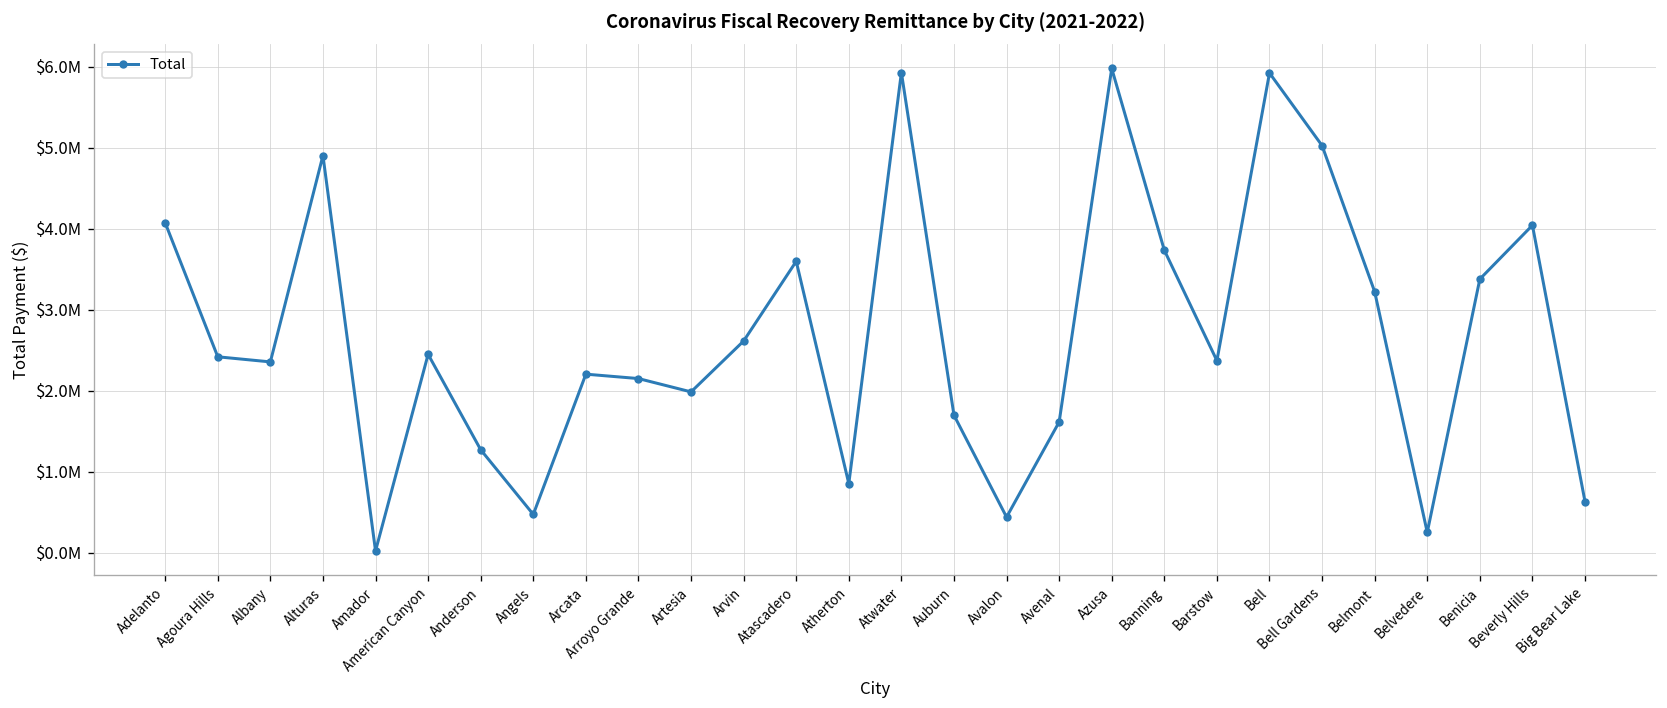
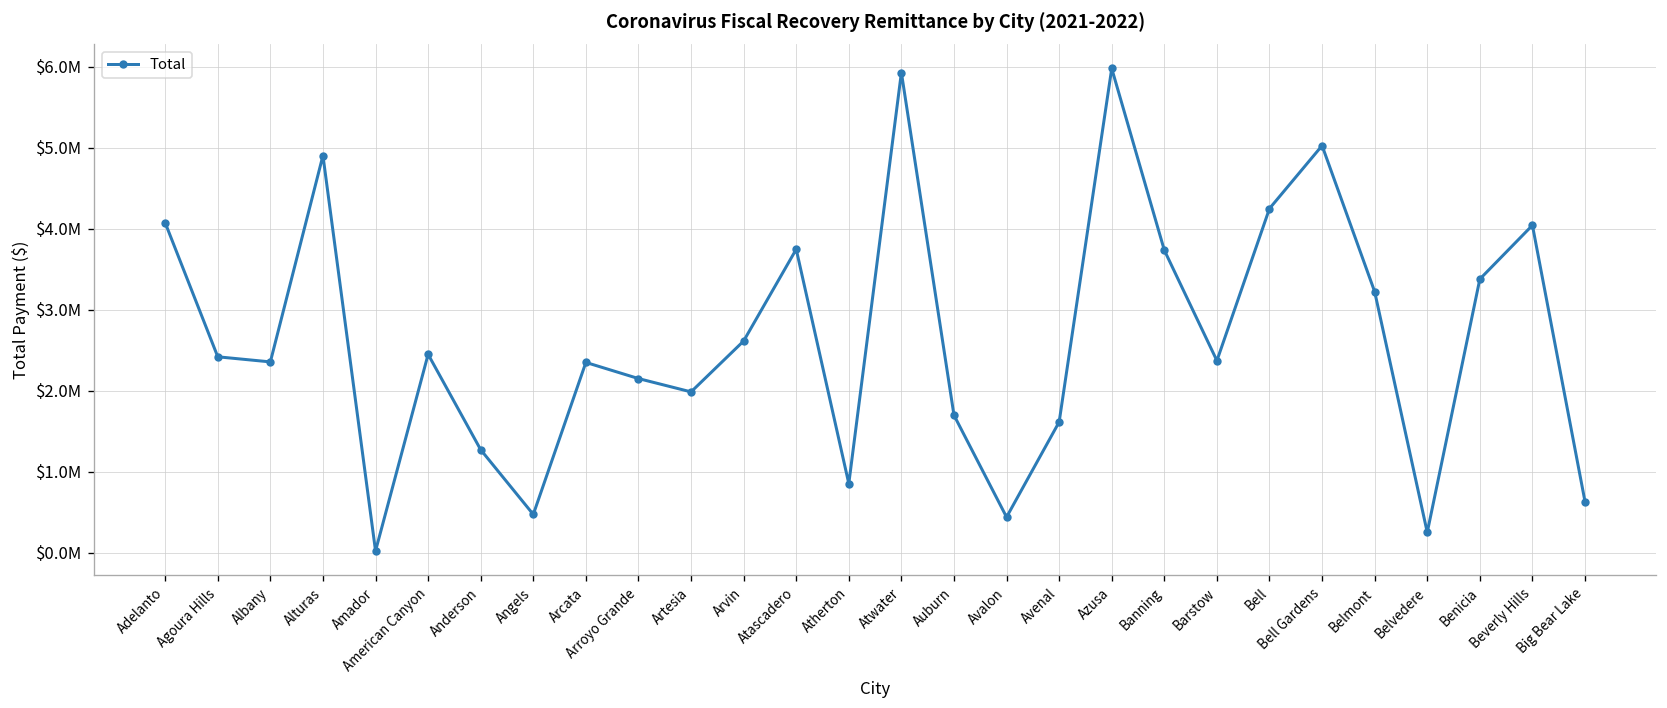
  {
    "Adelanto": "$4100000",
    "Agoura Hills": "$2400000",
    "Albany": "$2400000",
    "Alturas": "$4900000",
    "Amador": "$0",
    "American Canyon": "$2400000",
    "Anderson": "$1300000",
    "Angels": "$500000",
-   "Arcata": "$2200000",
+   "Arcata": "$2300000",
    "Arroyo Grande": "$2200000",
    "Artesia": "$2000000",
    "Arvin": "$2600000",
-   "Atascadero": "$3600000",
+   "Atascadero": "$3700000",
    "Atherton": "$900000",
    "Atwater": "$5900000",
    "Auburn": "$1700000",
    "Avalon": "$400000",
    "Avenal": "$1600000",
    "Azusa": "$6000000",
    "Banning": "$3700000",
    "Barstow": "$2400000",
-   "Bell": "$5900000",
+   "Bell": "$4200000",
    "Bell Gardens": "$5000000",
    "Belmont": "$3200000",
    "Belvedere": "$300000",
    "Benicia": "$3400000",
    "Beverly Hills": "$4000000",
    "Big Bear Lake": "$600000"
  }
